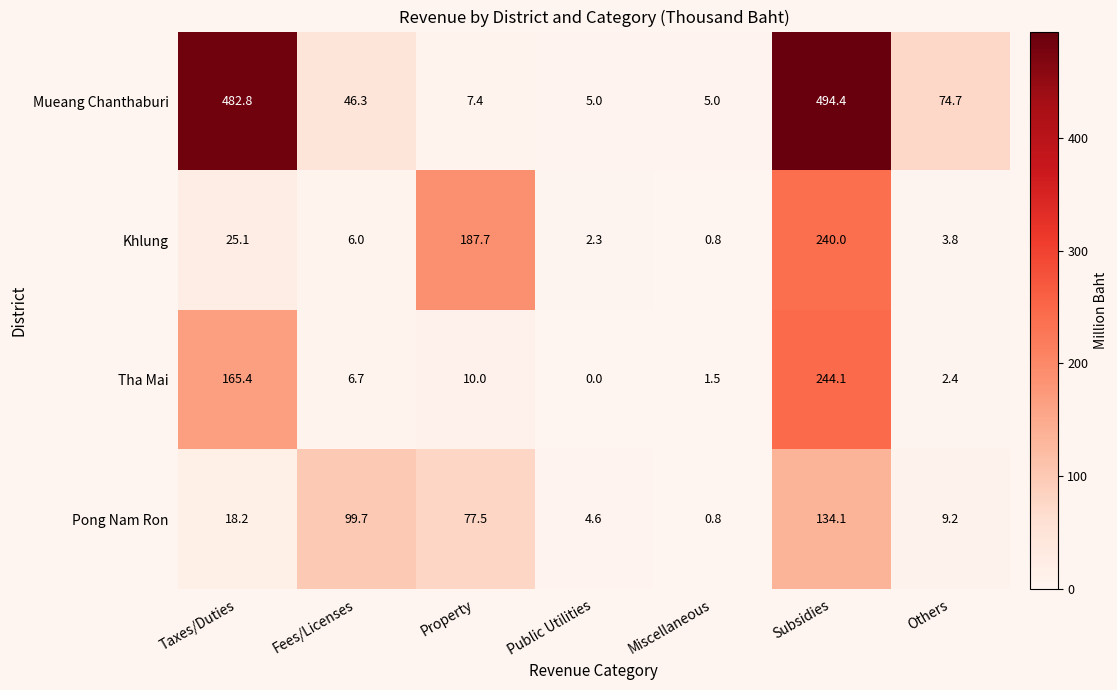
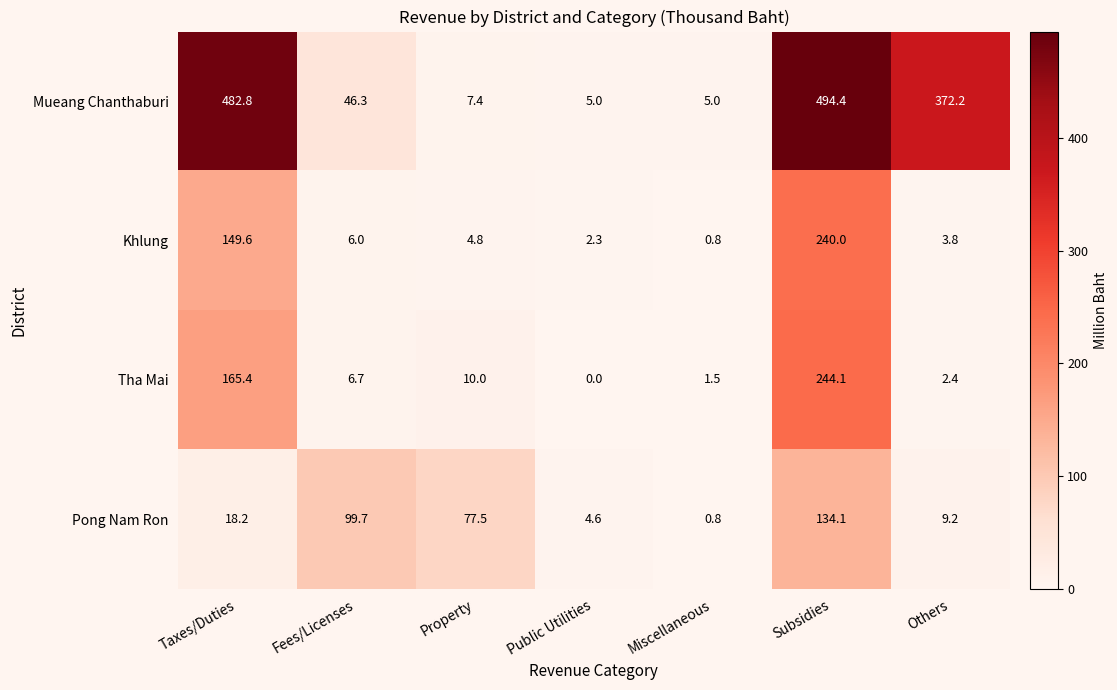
  {
    "Mueang Chanthaburi": {
      "Taxes/Duties": 482.8,
      "Fees/Licenses": 46.3,
      "Property": 7.4,
      "Public Utilities": 5.0,
      "Miscellaneous": 5.0,
      "Subsidies": 494.4,
-     "Others": 74.7
+     "Others": 372.2
    },
    "Khlung": {
-     "Taxes/Duties": 25.1,
+     "Taxes/Duties": 149.6,
      "Fees/Licenses": 6.0,
-     "Property": 187.7,
+     "Property": 4.8,
      "Public Utilities": 2.3,
      "Miscellaneous": 0.8,
      "Subsidies": 240.0,
      "Others": 3.8
    },
    "Tha Mai": {
      "Taxes/Duties": 165.4,
      "Fees/Licenses": 6.7,
      "Property": 10.0,
      "Public Utilities": 0.0,
      "Miscellaneous": 1.5,
      "Subsidies": 244.1,
      "Others": 2.4
    },
    "Pong Nam Ron": {
      "Taxes/Duties": 18.2,
      "Fees/Licenses": 99.7,
      "Property": 77.5,
      "Public Utilities": 4.6,
      "Miscellaneous": 0.8,
      "Subsidies": 134.1,
      "Others": 9.2
    }
  }
